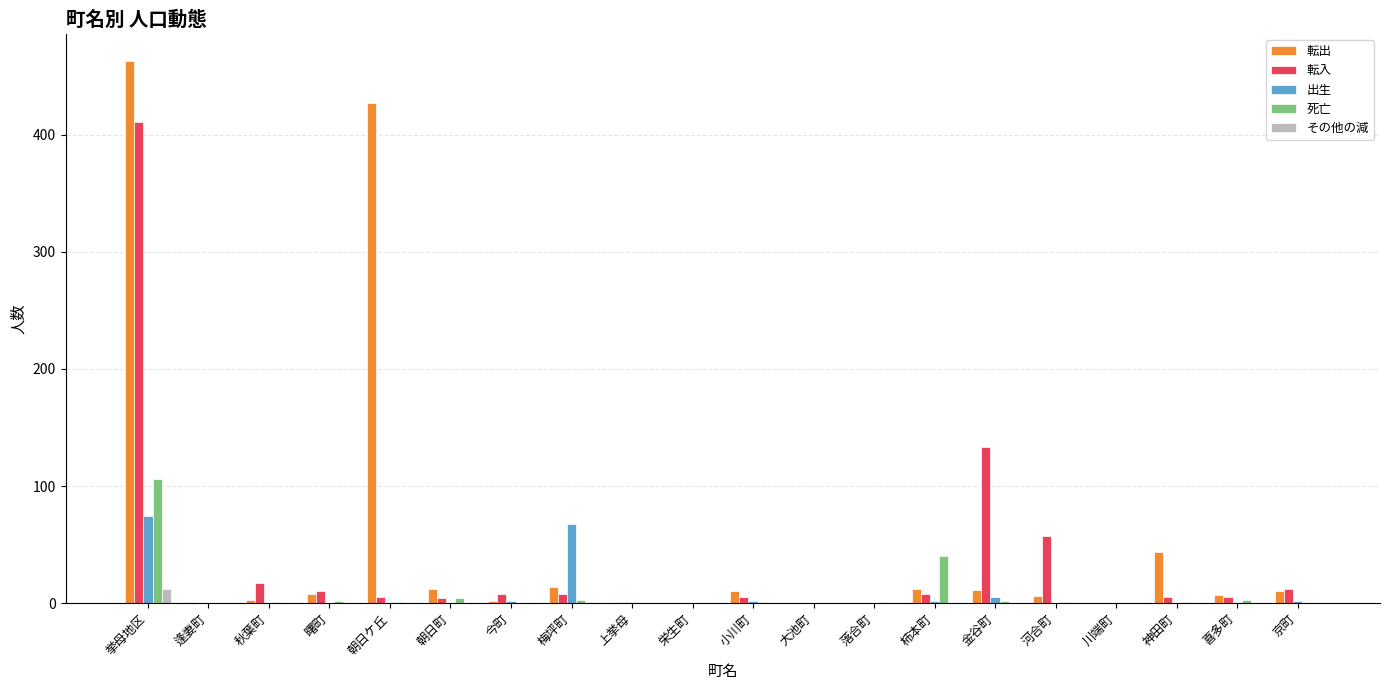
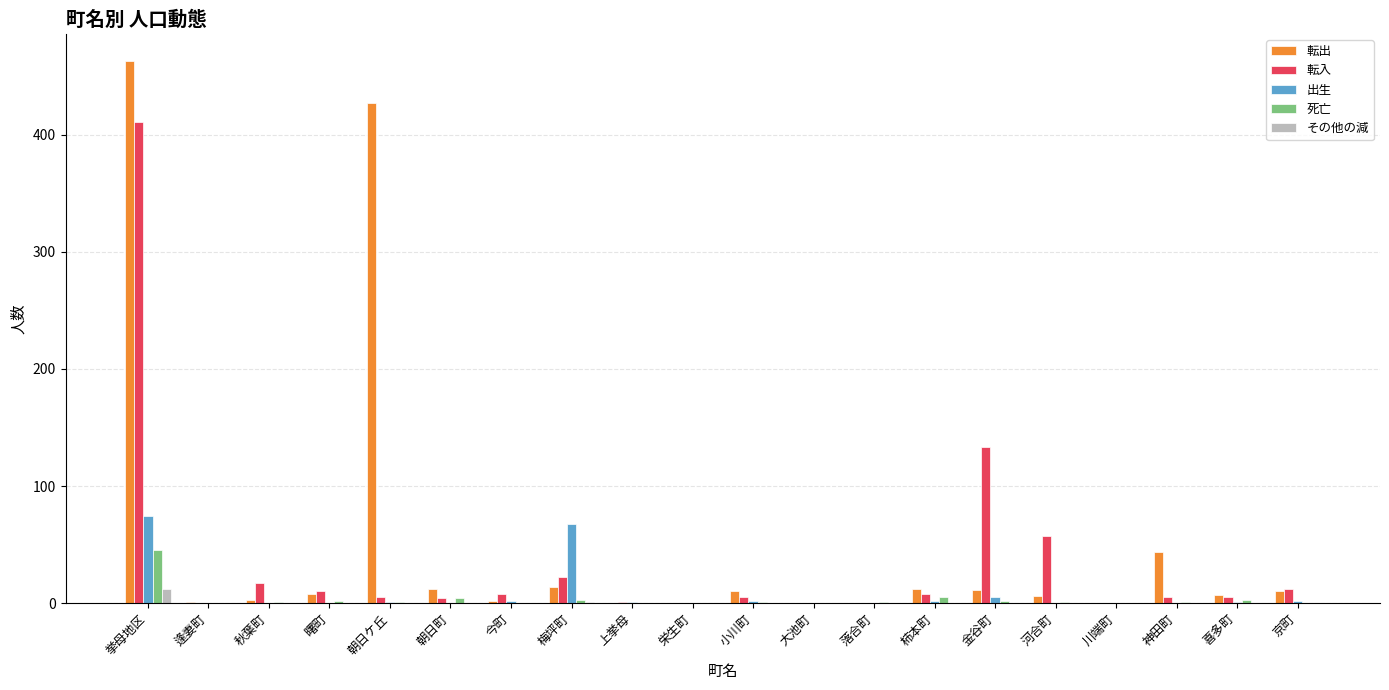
  {
    "転出": {
      "挙母地区": 463,
      "秋葉町": 3,
      "曙町": 8,
      "朝日ケ丘": 427,
      "朝日町": 12,
      "梅坪町": 14,
      "上挙母": 0,
      "栄生町": 0,
      "小川町": 10,
      "大池町": 0,
      "落合町": 0,
      "柿本町": 12,
      "金谷町": 11,
      "河合町": 6,
      "川端町": 0,
      "神田町": 44,
      "喜多町": 7,
      "京町": 10
    },
    "転入": {
      "挙母地区": 411,
      "逢妻町": 0,
      "秋葉町": 17,
      "曙町": 10,
      "朝日ケ丘": 5,
      "朝日町": 4,
      "今町": 8,
-     "梅坪町": 8,
+     "梅坪町": 22,
      "栄生町": 0,
      "小川町": 5,
      "大池町": 0,
      "落合町": 0,
      "柿本町": 8,
      "金谷町": 133,
      "河合町": 57,
      "川端町": 0,
      "神田町": 5,
      "喜多町": 5,
      "京町": 12
    },
    "出生": {
      "挙母地区": 74,
      "逢妻町": 0,
      "秋葉町": 0,
      "曙町": 0,
      "朝日町": 0,
      "梅坪町": 68,
      "栄生町": 0,
      "大池町": 0,
      "落合町": 0,
      "金谷町": 5,
      "河合町": 0,
      "川端町": 0,
      "神田町": 0
    },
    "死亡": {
-     "挙母地区": 106,
+     "挙母地区": 45,
      "逢妻町": 0,
      "朝日町": 4,
      "今町": 0,
      "梅坪町": 3,
      "上挙母": 0,
      "栄生町": 0,
      "大池町": 0,
-     "柿本町": 40,
+     "柿本町": 5,
      "川端町": 0,
      "喜多町": 3,
      "京町": 0
    },
    "その他の減": {
      "挙母地区": 12,
      "逢妻町": 0,
      "秋葉町": 0,
      "曙町": 0,
      "朝日ケ丘": 0,
      "朝日町": 0,
      "今町": 0,
      "上挙母": 0,
      "栄生町": 0,
      "小川町": 0,
      "大池町": 0,
      "落合町": 0,
      "柿本町": 0,
      "金谷町": 0,
      "河合町": 0,
      "川端町": 0,
      "神田町": 0,
      "喜多町": 0,
      "京町": 0
    }
  }
